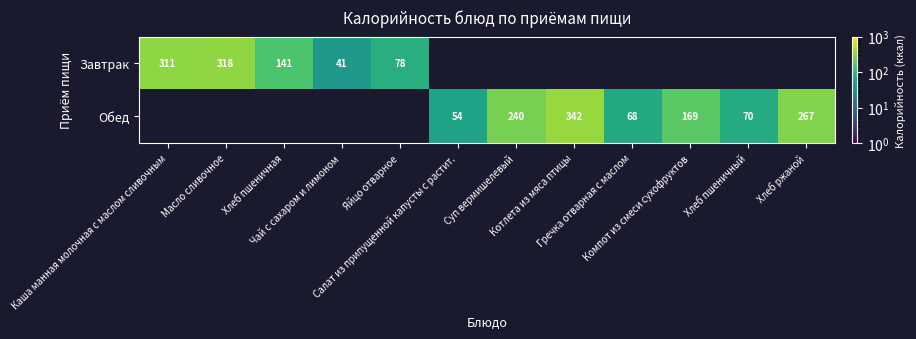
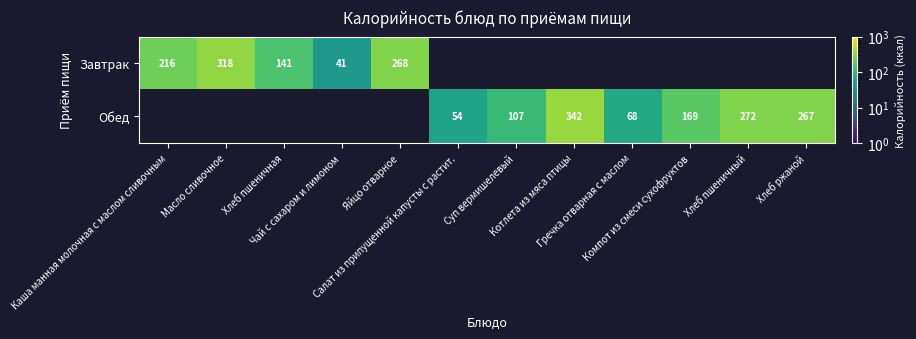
  {
    "Завтрак": {
-     "Каша манная молочная с маслом сливочным": 311,
+     "Каша манная молочная с маслом сливочным": 216,
      "Масло сливочное": 318,
      "Хлеб пшеничная": 141,
      "Чай с сахаром и лимоном": 41,
-     "Яйцо отварное": 78
+     "Яйцо отварное": 268
    },
    "Обед": {
      "Салат из припущенной капусты с растит.": 54,
-     "Суп вермишелевый": 240,
+     "Суп вермишелевый": 107,
      "Котлета из мяса птицы": 342,
      "Гречка отварная с маслом": 68,
      "Компот из смеси сухофруктов": 169,
-     "Хлеб пшеничный": 70,
+     "Хлеб пшеничный": 272,
      "Хлеб ржаной": 267
    }
  }
